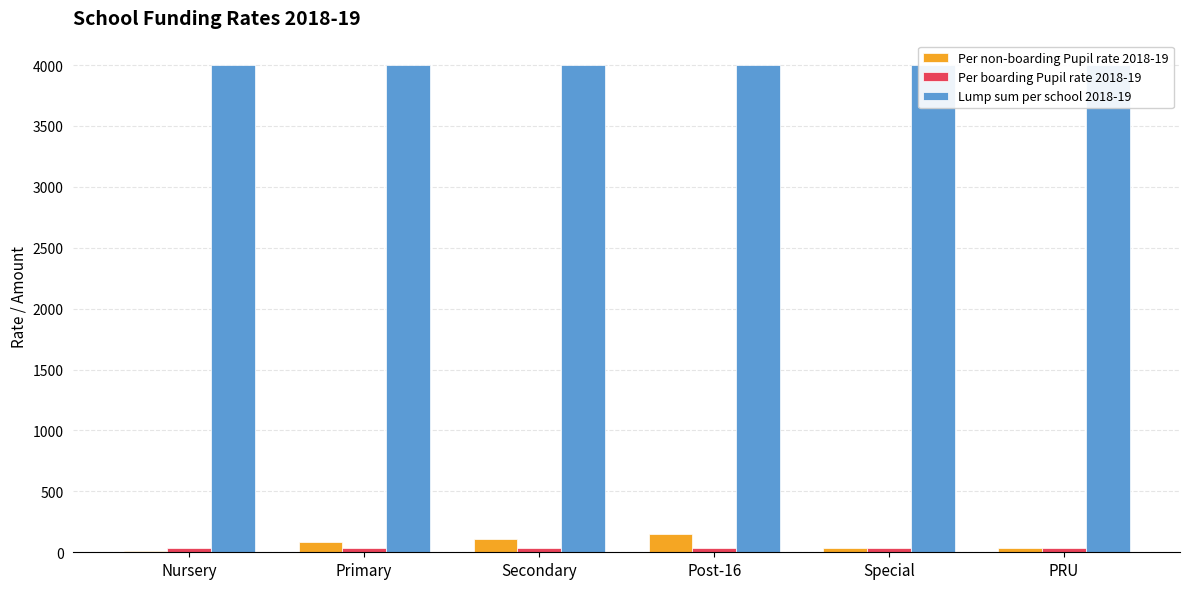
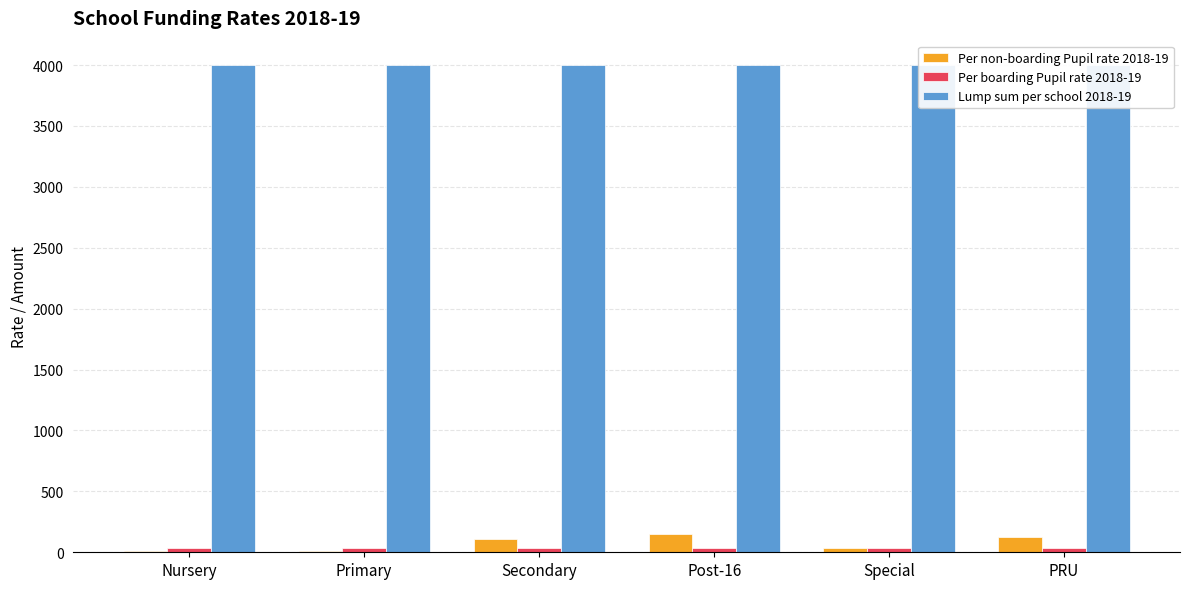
  {
    "Per non-boarding Pupil rate 2018-19": {
-     "Primary": 90,
+     "Primary": 10,
      "Secondary": 110,
      "Post-16": 150,
      "Special": 30,
-     "PRU": 30
+     "PRU": 130
    },
    "Per boarding Pupil rate 2018-19": {
      "Nursery": 30,
      "Primary": 30,
      "Secondary": 30,
      "Post-16": 30,
      "Special": 30,
      "PRU": 30
    },
    "Lump sum per school 2018-19": {
      "Nursery": 4000,
      "Primary": 4000,
      "Secondary": 4000,
      "Post-16": 4000
    }
  }
